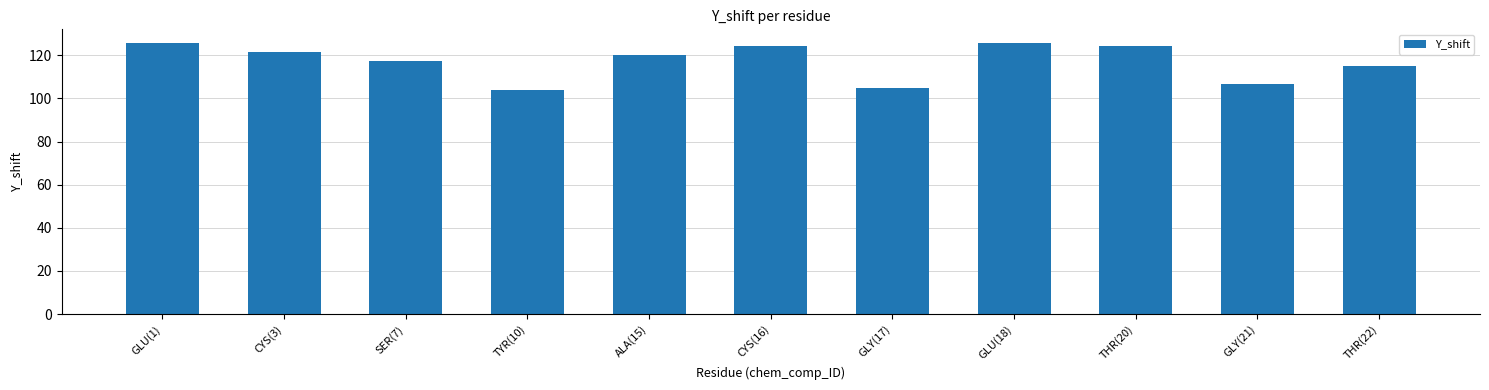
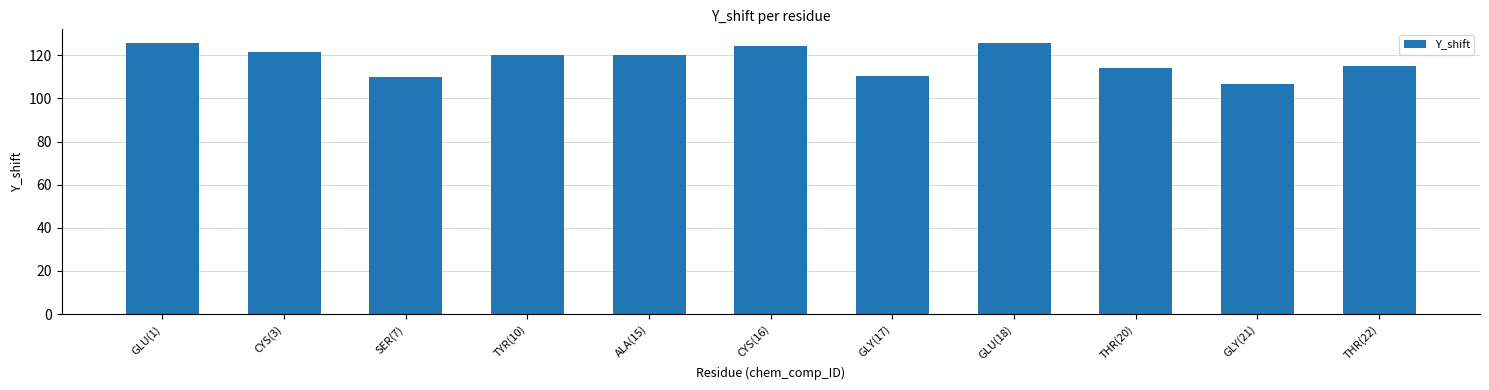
  {
    "GLU(1)": 126,
    "CYS(3)": 122,
-   "SER(7)": 117,
-   "TYR(10)": 104,
+   "SER(7)": 110,
+   "TYR(10)": 120,
    "ALA(15)": 120,
    "CYS(16)": 124,
-   "GLY(17)": 105,
+   "GLY(17)": 110,
    "GLU(18)": 126,
-   "THR(20)": 124,
+   "THR(20)": 114,
    "GLY(21)": 107,
    "THR(22)": 115
  }
